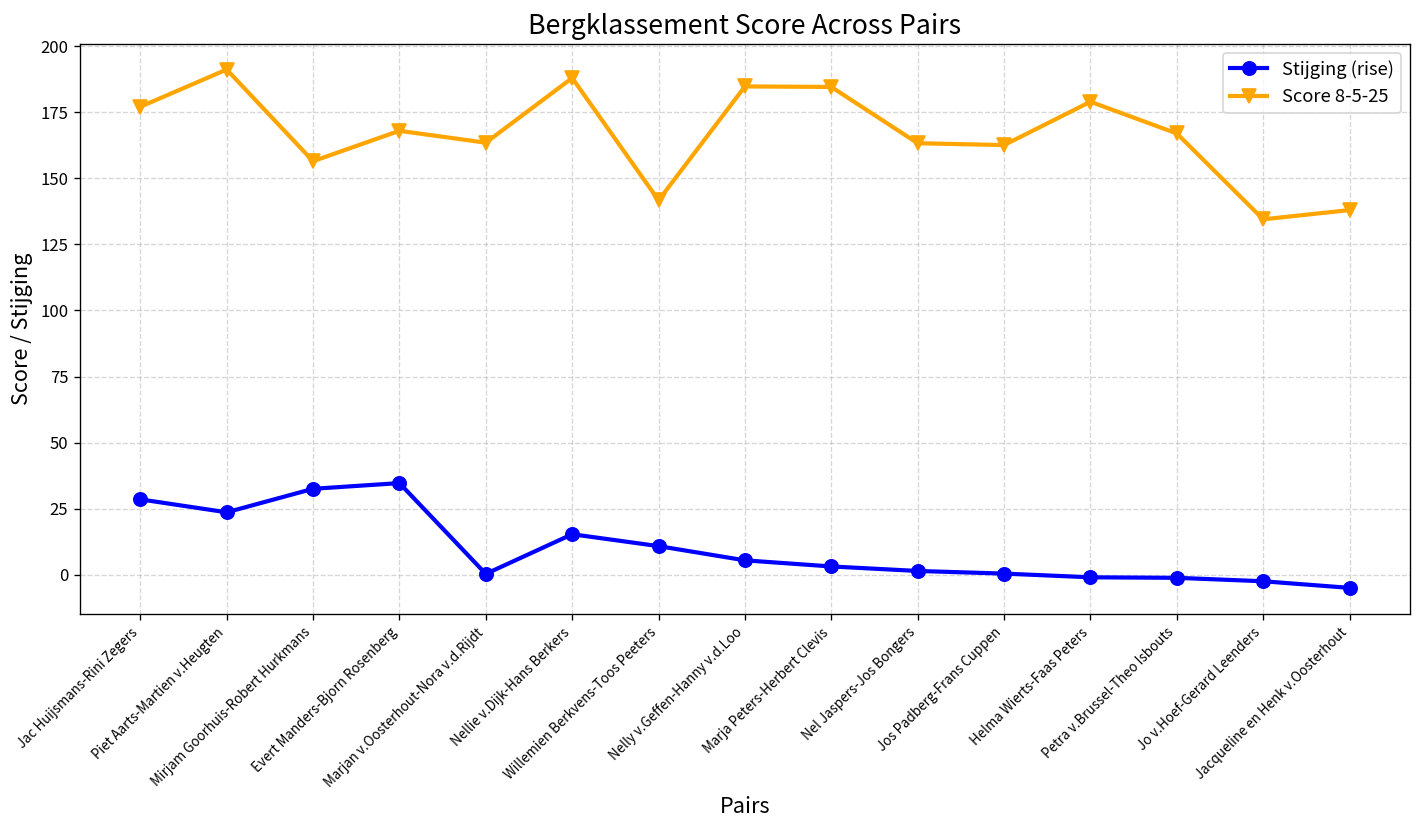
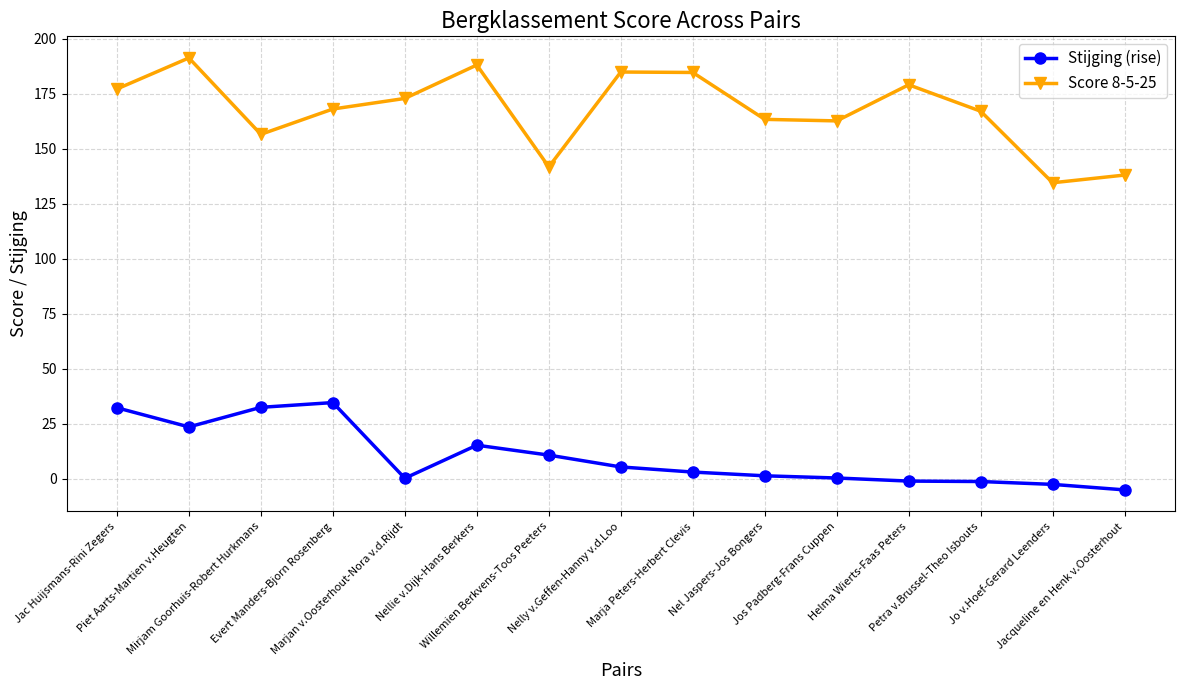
  {
    "Stijging (rise)": {
-     "Jac Huijsmans-Rini Zegers": 29,
+     "Jac Huijsmans-Rini Zegers": 32,
      "Piet Aarts-Martien v.Heugten": 24,
      "Mirjam Goorhuis-Robert Hurkmans": 33,
      "Evert Manders-Bjorn Rosenberg": 35,
      "Marjan v.Oosterhout-Nora v.d.Rijdt": 0,
      "Nellie v.Dijk-Hans Berkers": 15,
      "Willemien Berkvens-Toos Peeters": 11,
      "Nelly v.Geffen-Hanny v.d.Loo": 5,
      "Marja Peters-Herbert Clevis": 3,
      "Nel Jaspers-Jos Bongers": 1,
      "Jos Padberg-Frans Cuppen": 0,
      "Helma Wierts-Faas Peters": -1,
      "Petra v.Brussel-Theo Isbouts": -1,
      "Jo v.Hoef-Gerard Leenders": -3,
      "Jacqueline en Henk v.Oosterhout": -5
    },
    "Score 8-5-25": {
      "Jac Huijsmans-Rini Zegers": 177,
      "Piet Aarts-Martien v.Heugten": 191,
      "Mirjam Goorhuis-Robert Hurkmans": 157,
      "Evert Manders-Bjorn Rosenberg": 168,
-     "Marjan v.Oosterhout-Nora v.d.Rijdt": 164,
+     "Marjan v.Oosterhout-Nora v.d.Rijdt": 173,
      "Nellie v.Dijk-Hans Berkers": 188,
      "Willemien Berkvens-Toos Peeters": 142,
      "Nelly v.Geffen-Hanny v.d.Loo": 185,
      "Marja Peters-Herbert Clevis": 185,
      "Nel Jaspers-Jos Bongers": 163,
      "Jos Padberg-Frans Cuppen": 163,
      "Helma Wierts-Faas Peters": 179,
      "Petra v.Brussel-Theo Isbouts": 167,
      "Jo v.Hoef-Gerard Leenders": 135,
      "Jacqueline en Henk v.Oosterhout": 138
    }
  }
